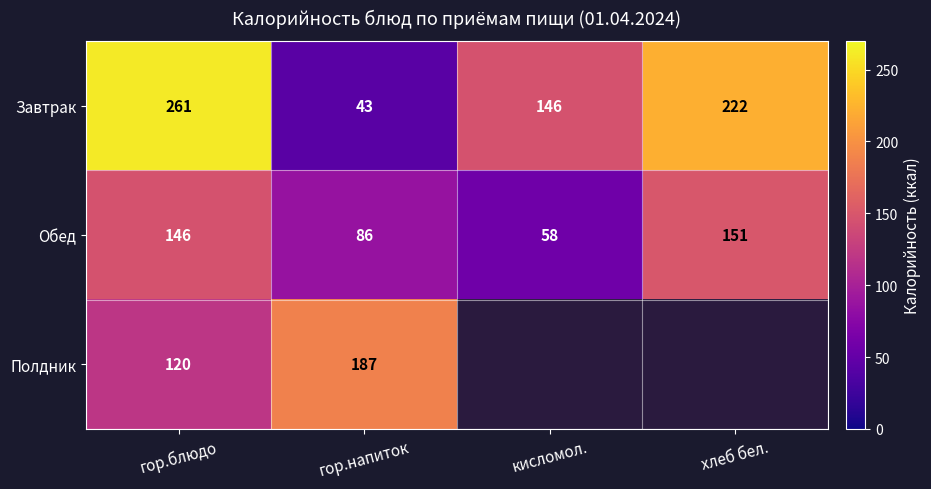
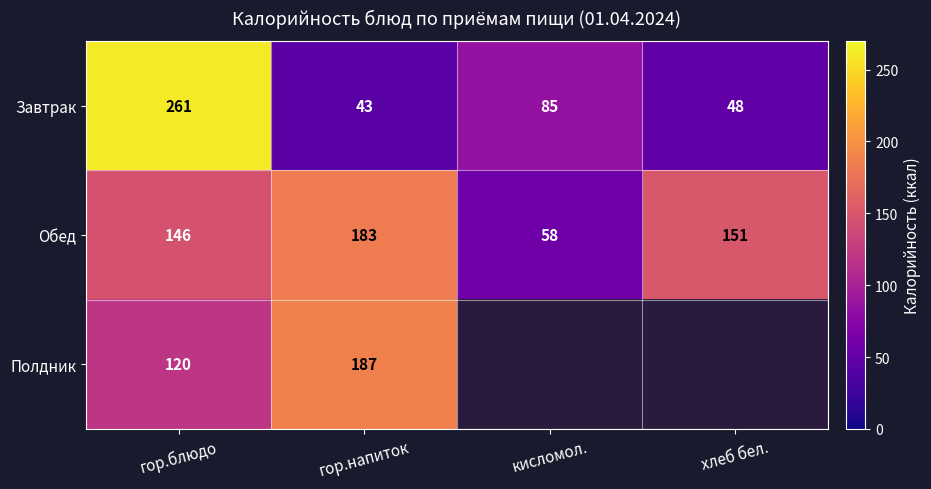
  {
    "Завтрак": {
      "гор.блюдо": 261,
      "гор.напиток": 43,
-     "кисломол.": 146,
-     "хлеб бел.": 222
+     "кисломол.": 85,
+     "хлеб бел.": 48
    },
    "Обед": {
      "гор.блюдо": 146,
-     "гор.напиток": 86,
+     "гор.напиток": 183,
      "кисломол.": 58,
      "хлеб бел.": 151
    },
    "Полдник": {
      "гор.блюдо": 120,
      "гор.напиток": 187
    }
  }
